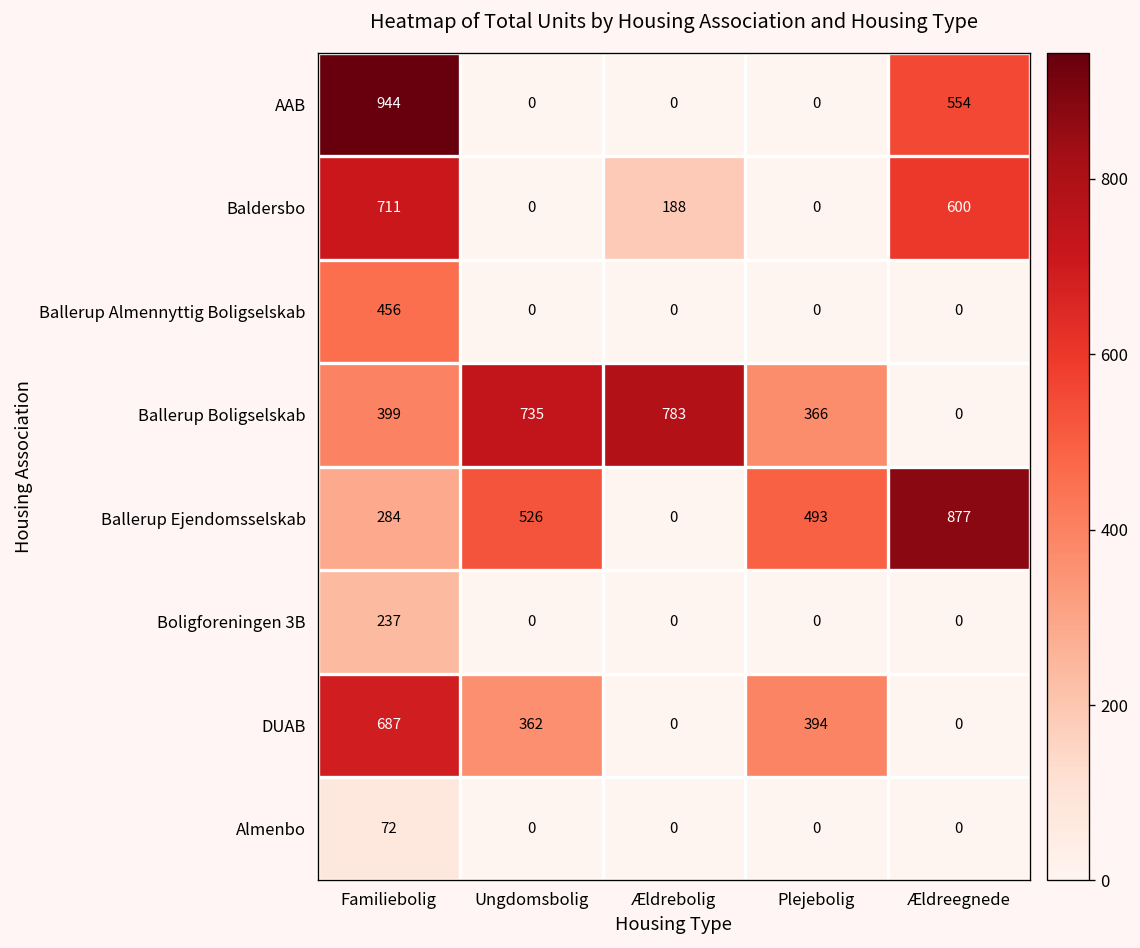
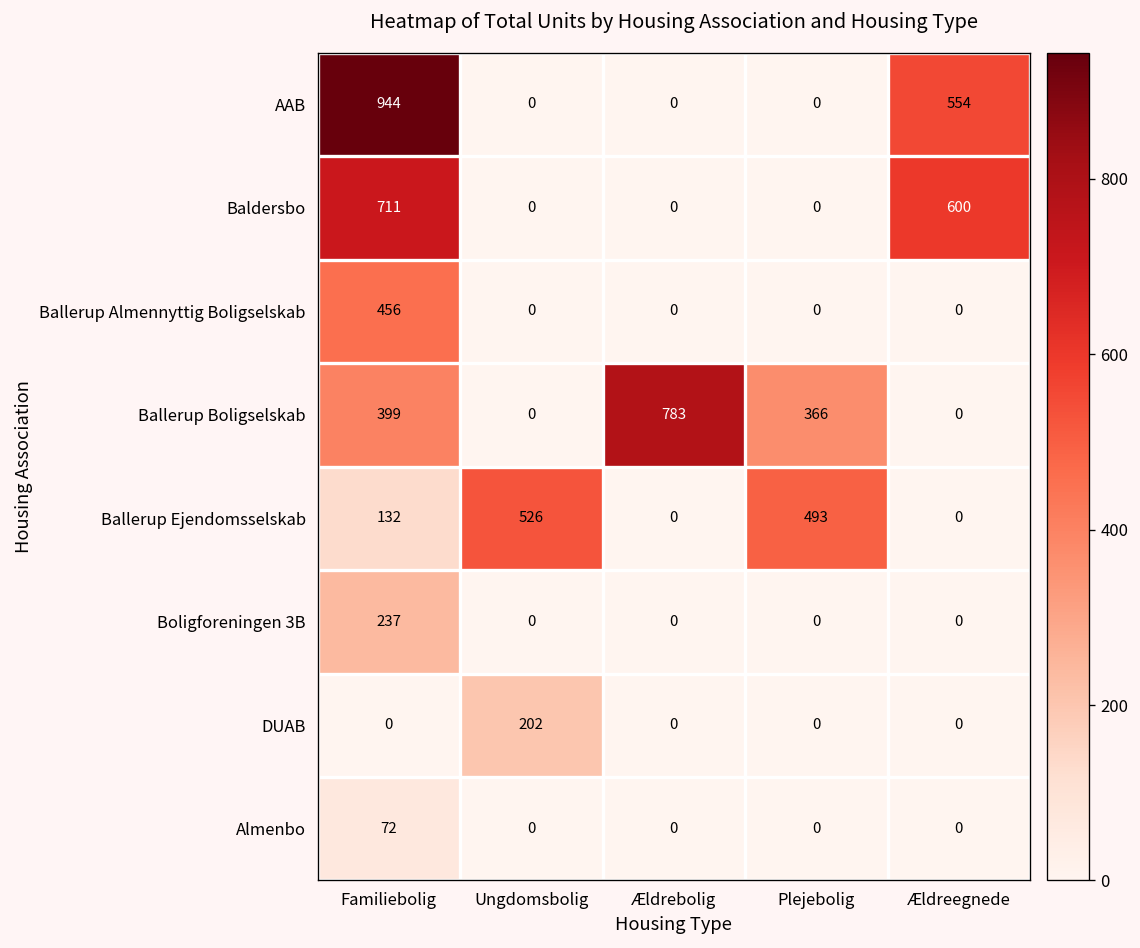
  {
    "AAB": {
      "Familiebolig": 944,
      "Ungdomsbolig": 0,
      "Ældrebolig": 0,
      "Plejebolig": 0,
      "Ældreegnede": 554
    },
    "Baldersbo": {
      "Familiebolig": 711,
      "Ungdomsbolig": 0,
-     "Ældrebolig": 188,
+     "Ældrebolig": 0,
      "Plejebolig": 0,
      "Ældreegnede": 600
    },
    "Ballerup Almennyttig Boligselskab": {
      "Familiebolig": 456,
      "Ungdomsbolig": 0,
      "Ældrebolig": 0,
      "Plejebolig": 0,
      "Ældreegnede": 0
    },
    "Ballerup Boligselskab": {
      "Familiebolig": 399,
-     "Ungdomsbolig": 735,
+     "Ungdomsbolig": 0,
      "Ældrebolig": 783,
      "Plejebolig": 366,
      "Ældreegnede": 0
    },
    "Ballerup Ejendomsselskab": {
-     "Familiebolig": 284,
+     "Familiebolig": 132,
      "Ungdomsbolig": 526,
      "Ældrebolig": 0,
      "Plejebolig": 493,
-     "Ældreegnede": 877
+     "Ældreegnede": 0
    },
    "Boligforeningen 3B": {
      "Familiebolig": 237,
      "Ungdomsbolig": 0,
      "Ældrebolig": 0,
      "Plejebolig": 0,
      "Ældreegnede": 0
    },
    "DUAB": {
-     "Familiebolig": 687,
-     "Ungdomsbolig": 362,
+     "Familiebolig": 0,
+     "Ungdomsbolig": 202,
      "Ældrebolig": 0,
-     "Plejebolig": 394,
+     "Plejebolig": 0,
      "Ældreegnede": 0
    },
    "Almenbo": {
      "Familiebolig": 72,
      "Ungdomsbolig": 0,
      "Ældrebolig": 0,
      "Plejebolig": 0,
      "Ældreegnede": 0
    }
  }
